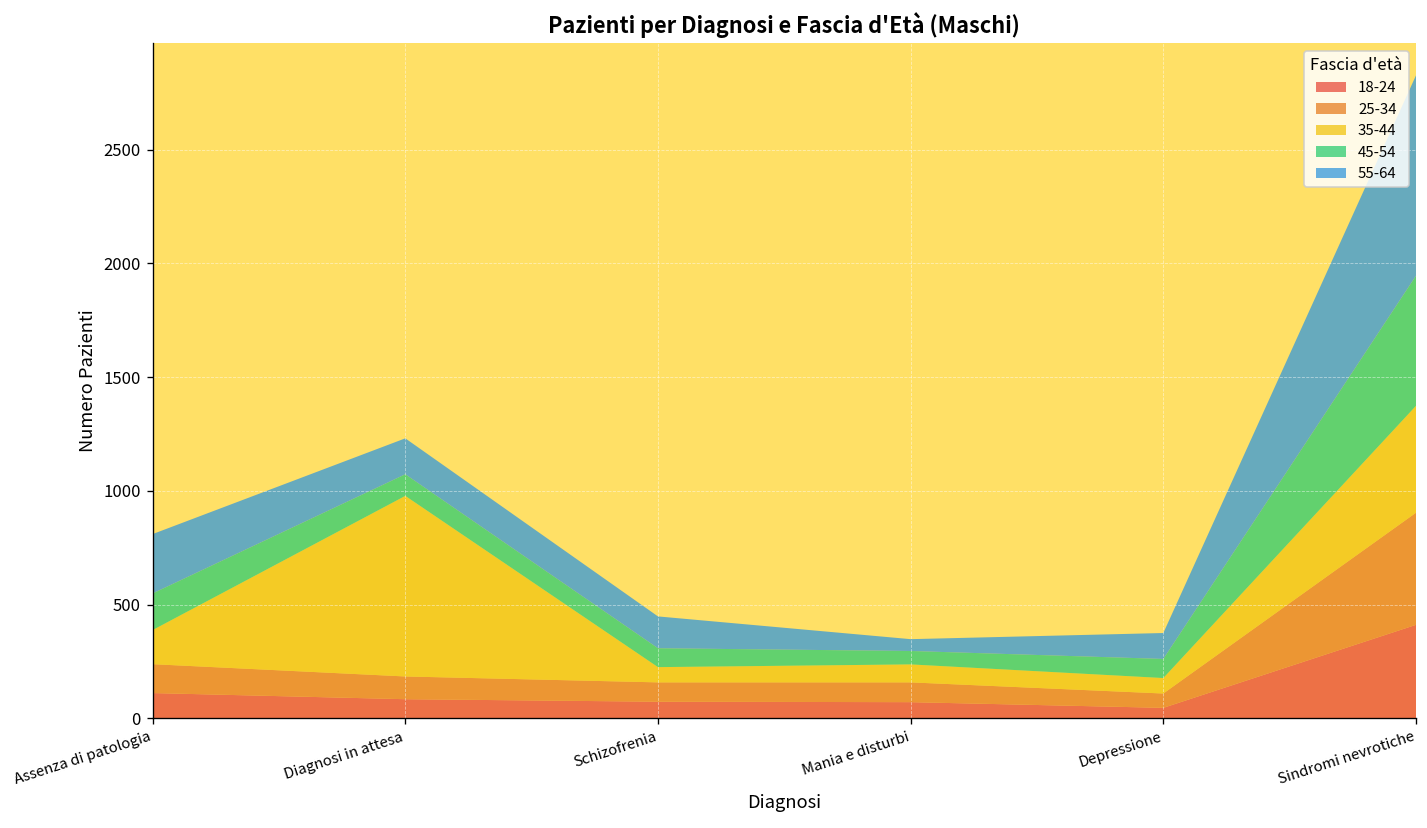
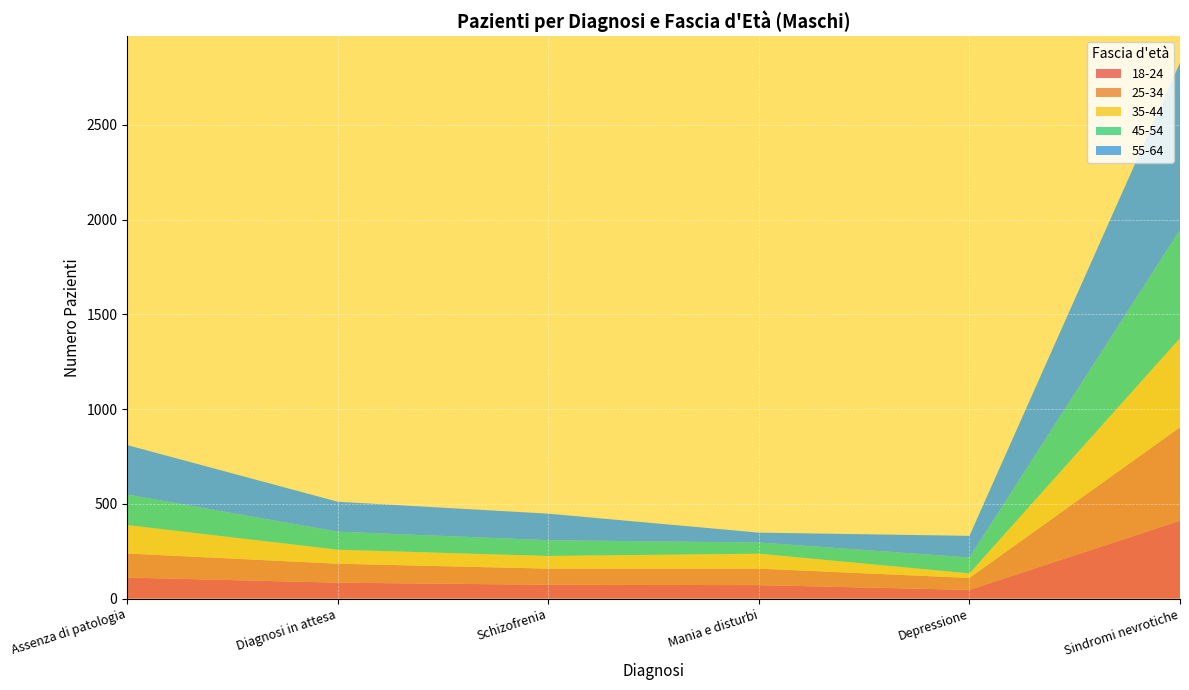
  {
    "35-44": {
      "Assenza di patologia": 150,
-     "Diagnosi in attesa": 790,
+     "Diagnosi in attesa": 70,
      "Schizofrenia": 70,
      "Mania e disturbi": 80,
-     "Depressione": 70,
+     "Depressione": 20,
      "Sindromi nevrotiche": 470
    },
    "45-54": {
      "Assenza di patologia": 160,
      "Diagnosi in attesa": 100,
      "Schizofrenia": 80,
      "Mania e disturbi": 60,
      "Depressione": 80,
      "Sindromi nevrotiche": 570
    },
    "55-64": {
      "Assenza di patologia": 260,
      "Diagnosi in attesa": 160,
      "Schizofrenia": 140,
      "Mania e disturbi": 50,
      "Depressione": 110,
      "Sindromi nevrotiche": 880
    }
  }
